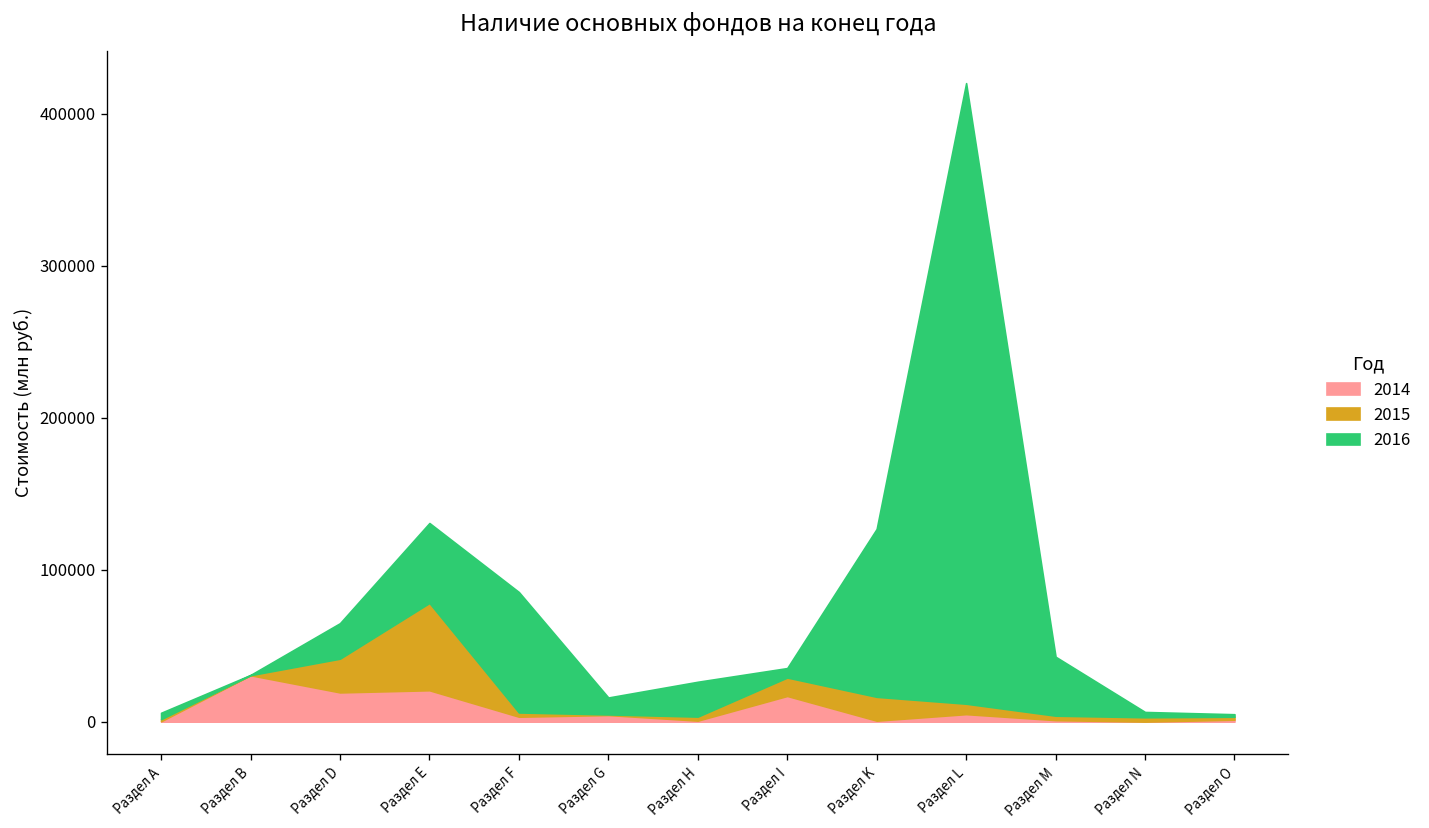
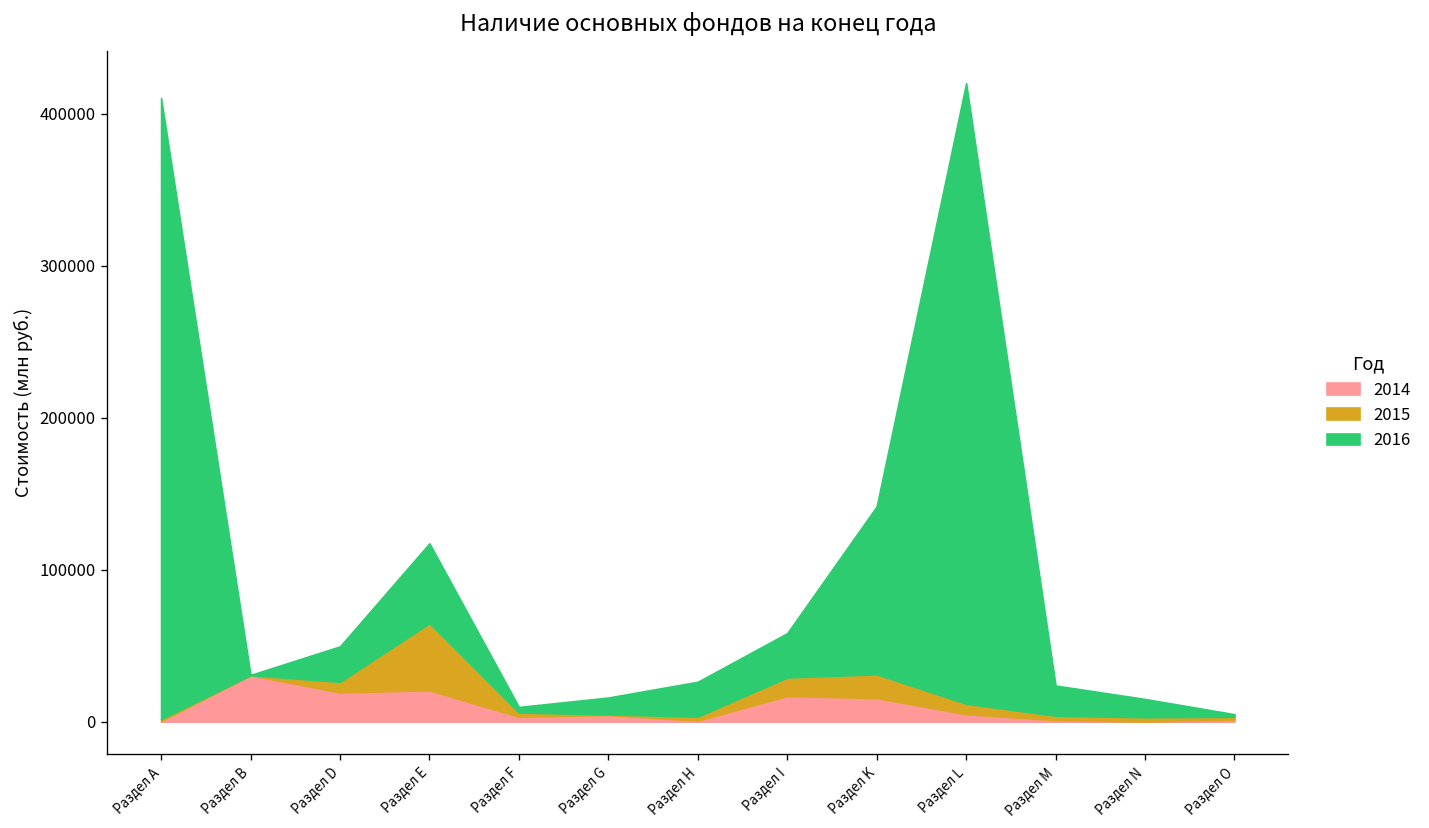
  {
    "2014": {
-     "Раздел K": 1000
+     "Раздел K": 15000
    },
    "2015": {
-     "Раздел D": 22000,
-     "Раздел Е": 57000
+     "Раздел D": 7000,
+     "Раздел Е": 44000
    },
    "2016": {
-     "Раздел А": 4000,
+     "Раздел А": 409000,
      "Раздел D": 23000,
      "Раздел Е": 53000,
-     "Раздел F": 79000,
+     "Раздел F": 4000,
      "Раздел G": 11000,
      "Раздел Н": 23000,
-     "Раздел I": 6000,
+     "Раздел I": 29000,
      "Раздел K": 110000,
      "Раздел L": 408000,
-     "Раздел M": 39000,
-     "Раздел N": 3000
+     "Раздел M": 20000,
+     "Раздел N": 12000
    }
  }
